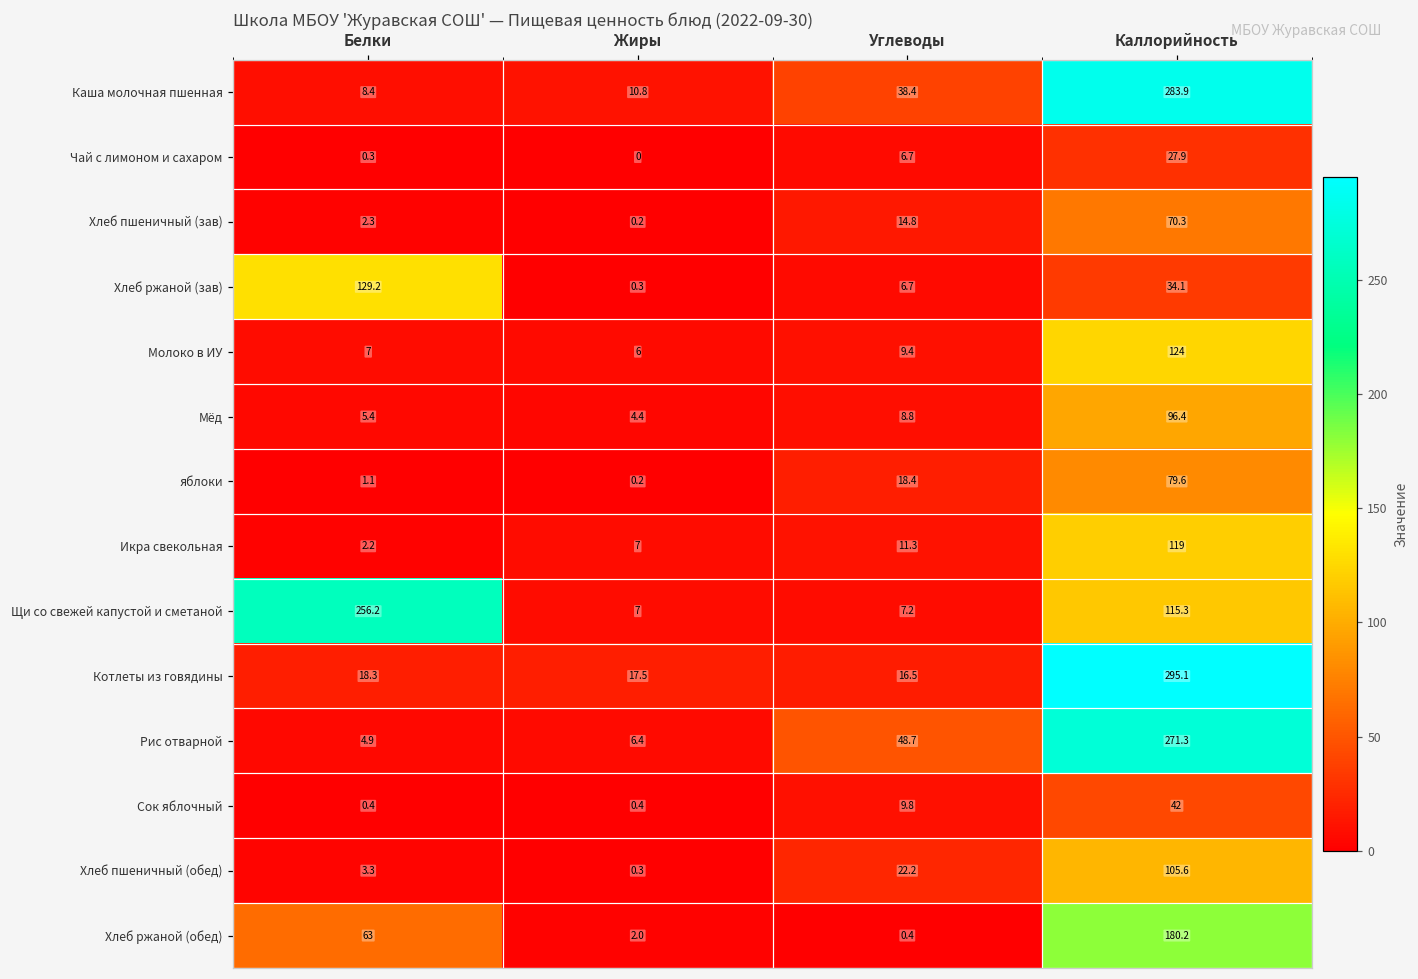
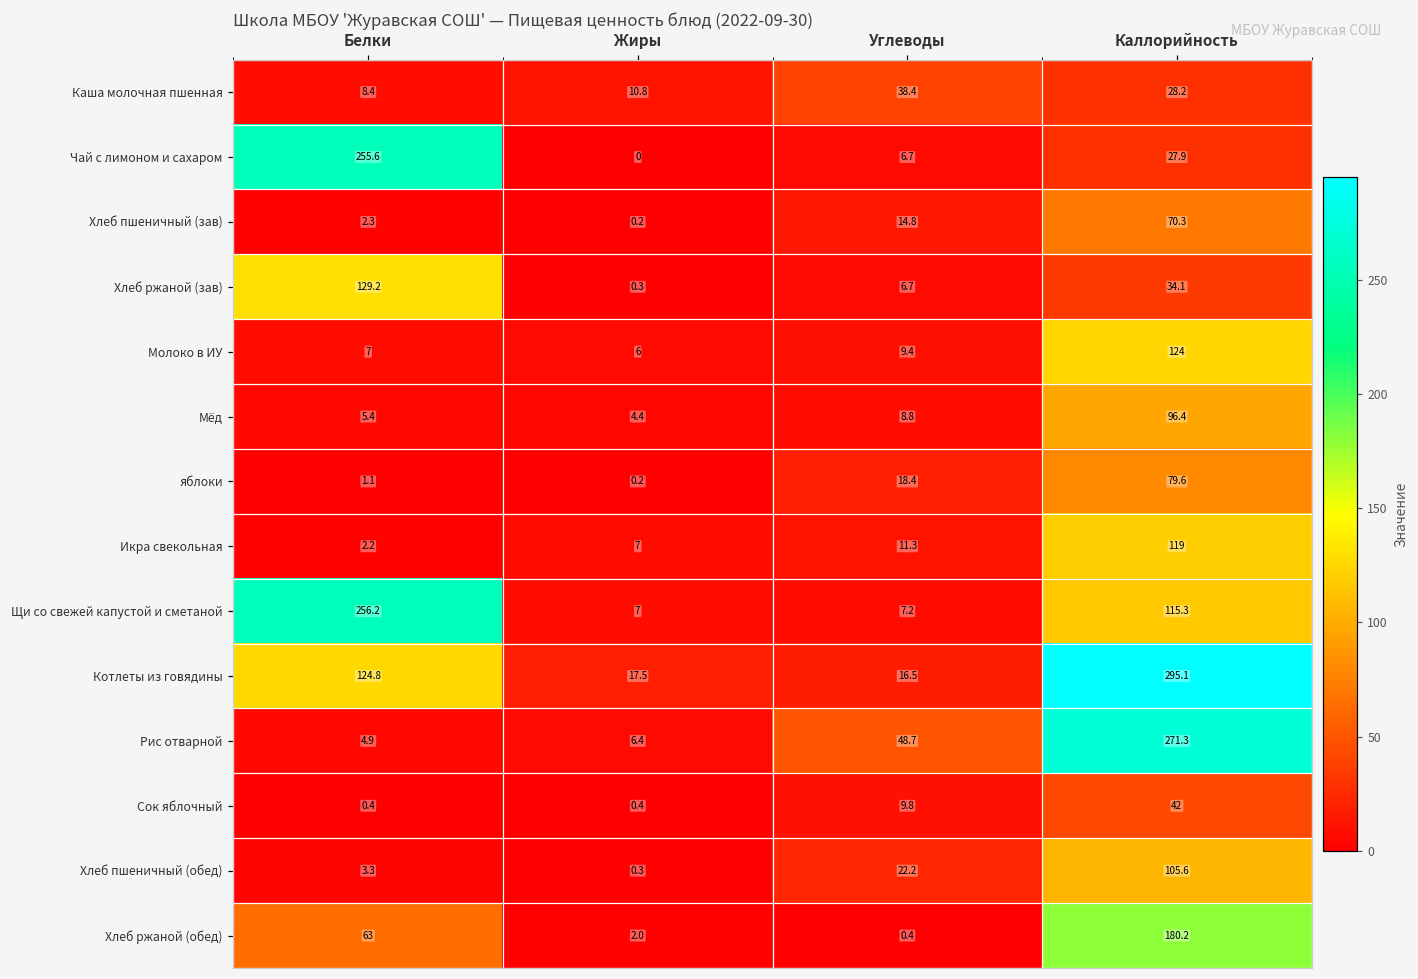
  {
    "Каша молочная пшенная": {
-     "Каллорийность": 283.9
+     "Каллорийность": 28.2
    },
    "Чай с лимоном и сахаром": {
-     "Белки": 0.3
+     "Белки": 255.6
    },
    "Котлеты из говядины": {
-     "Белки": 18.3
+     "Белки": 124.8
    }
  }
